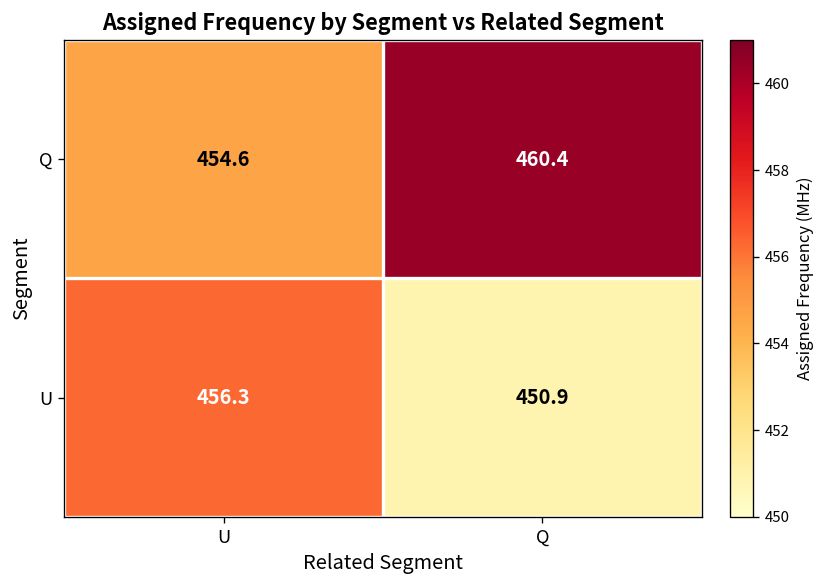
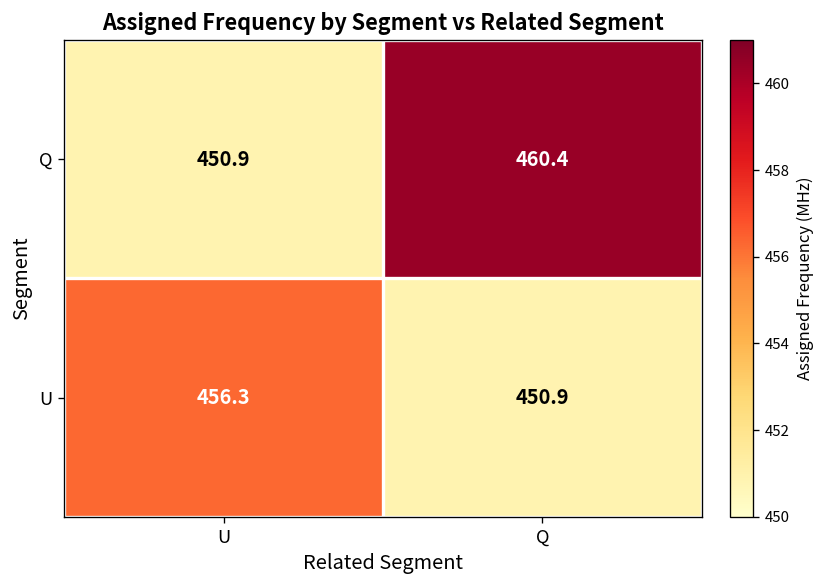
  {
    "Q": {
-     "U": 454.6,
+     "U": 450.9,
      "Q": 460.4
    },
    "U": {
      "U": 456.3,
      "Q": 450.9
    }
  }
